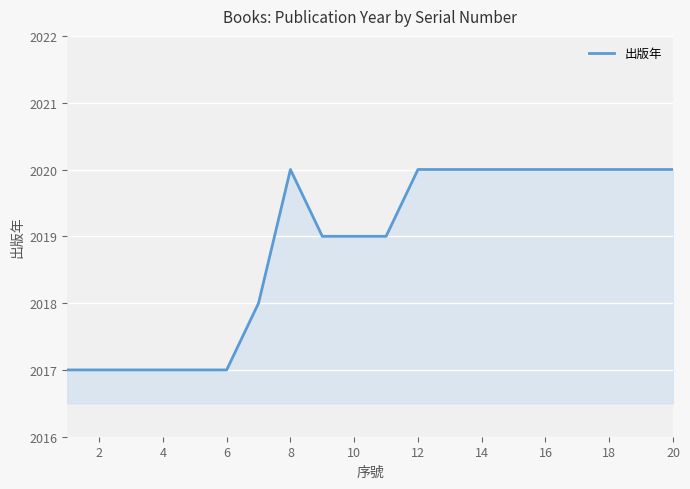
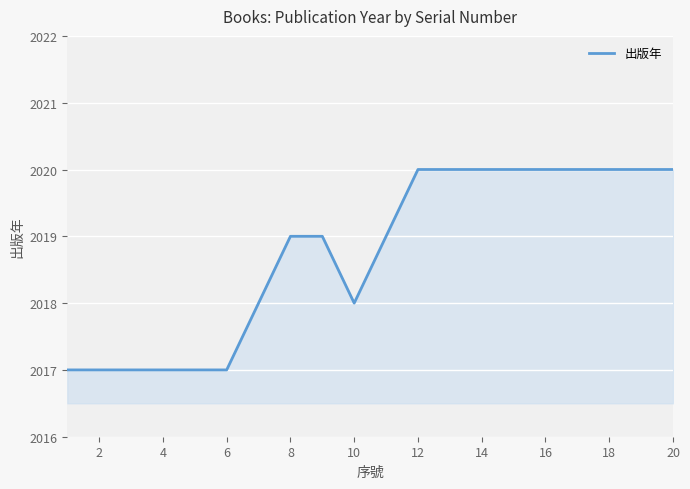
  {
    "2": 2017,
    "4": 2017,
    "6": 2017,
-   "8": 2020,
-   "10": 2019,
+   "8": 2019,
+   "10": 2018,
    "12": 2020,
    "14": 2020,
    "16": 2020,
    "18": 2020,
    "20": 2020
  }
